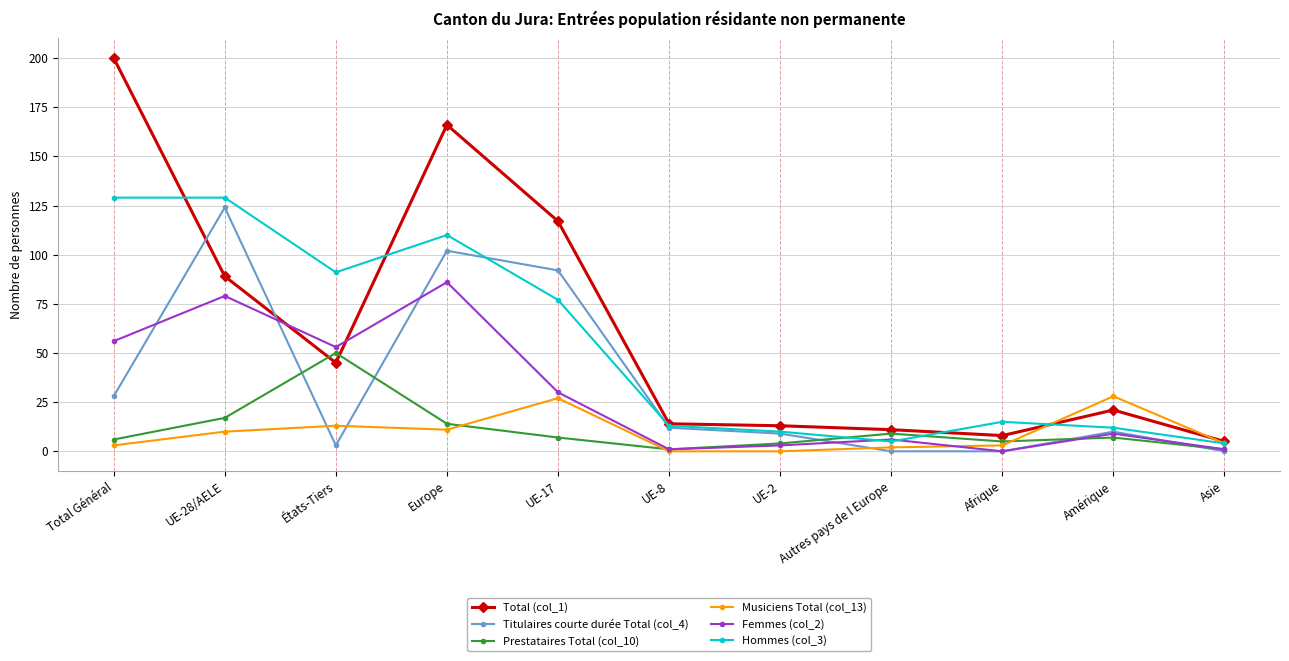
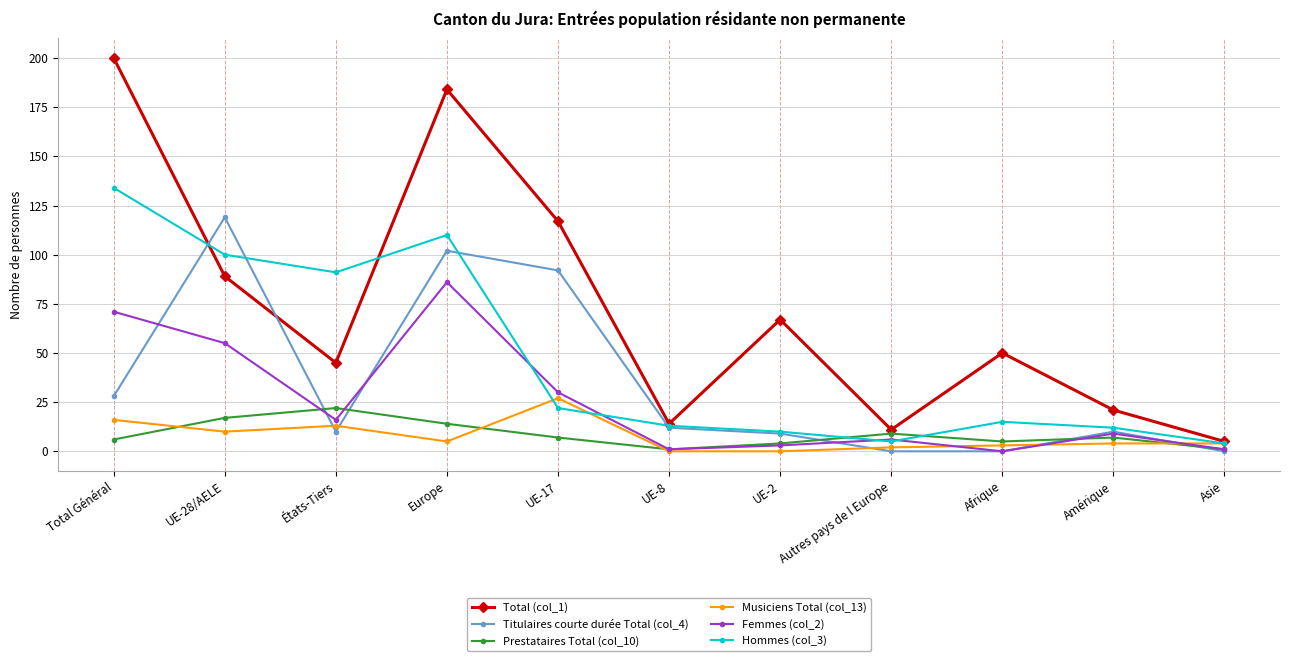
  {
    "Total (col_1)": {
      "Total Général": 200,
      "UE-28/AELE": 89,
      "États-Tiers": 45,
-     "Europe": 166,
+     "Europe": 184,
      "UE-17": 117,
-     "UE-2": 13,
+     "UE-2": 67,
      "Autres pays de l Europe": 11,
-     "Afrique": 8,
+     "Afrique": 50,
      "Amérique": 21
    },
    "Titulaires courte durée Total (col_4)": {
      "Total Général": 28,
-     "UE-28/AELE": 124,
-     "États-Tiers": 3,
+     "UE-28/AELE": 119,
+     "États-Tiers": 10,
      "Europe": 102,
      "UE-17": 92,
      "Autres pays de l Europe": 0
    },
    "Prestataires Total (col_10)": {
      "Total Général": 6,
      "UE-28/AELE": 17,
-     "États-Tiers": 50,
+     "États-Tiers": 22,
      "Europe": 14,
      "UE-17": 7,
      "Autres pays de l Europe": 9,
      "Afrique": 5,
      "Amérique": 7
    },
    "Musiciens Total (col_13)": {
-     "Total Général": 3,
+     "Total Général": 16,
      "UE-28/AELE": 10,
      "États-Tiers": 13,
-     "Europe": 11,
+     "Europe": 5,
      "UE-17": 27,
      "UE-2": 0,
      "Autres pays de l Europe": 2,
      "Afrique": 3,
-     "Amérique": 28
+     "Amérique": 4
    },
    "Femmes (col_2)": {
-     "Total Général": 56,
-     "UE-28/AELE": 79,
-     "États-Tiers": 53,
+     "Total Général": 71,
+     "UE-28/AELE": 55,
+     "États-Tiers": 16,
      "Europe": 86,
      "UE-17": 30
    },
    "Hommes (col_3)": {
-     "Total Général": 129,
-     "UE-28/AELE": 129,
+     "Total Général": 134,
+     "UE-28/AELE": 100,
      "États-Tiers": 91,
      "Europe": 110,
-     "UE-17": 77,
+     "UE-17": 22,
      "Afrique": 15,
      "Amérique": 12
    }
  }
